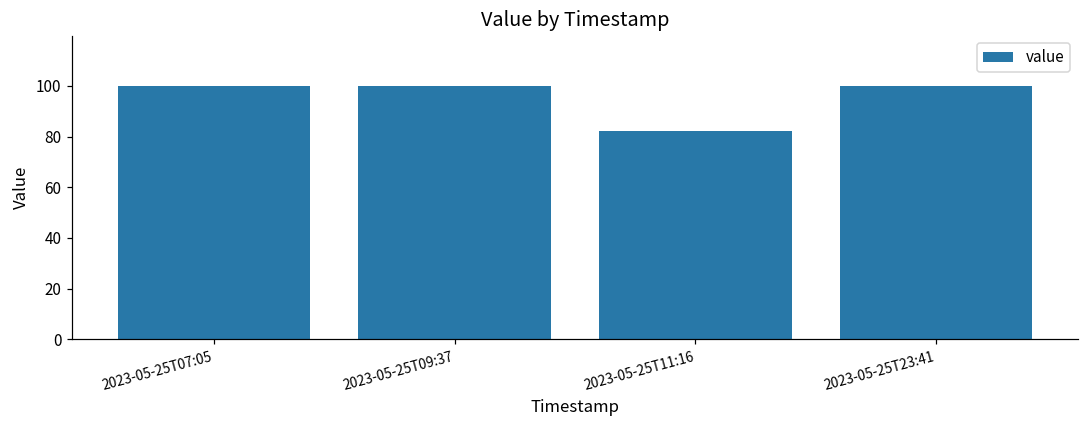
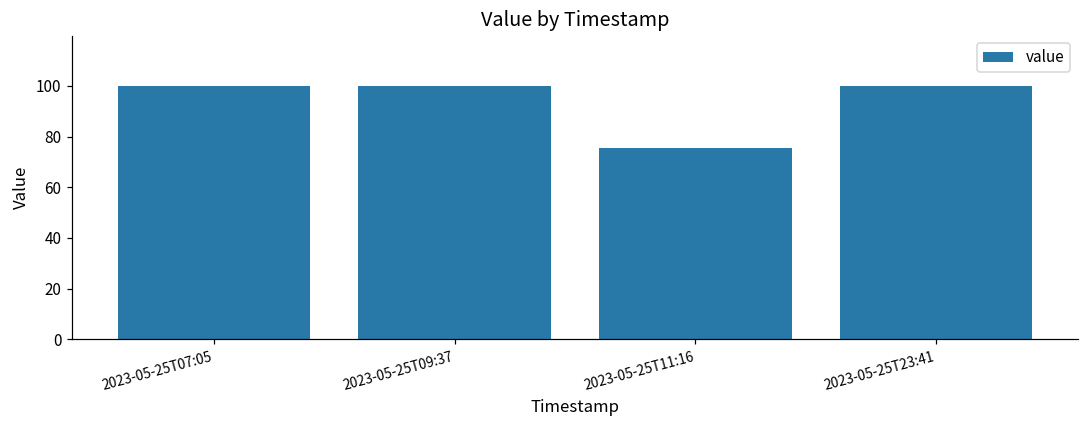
  {
    "2023-05-25T07:05": 100,
    "2023-05-25T09:37": 100,
-   "2023-05-25T11:16": 82,
+   "2023-05-25T11:16": 76,
    "2023-05-25T23:41": 100
  }
